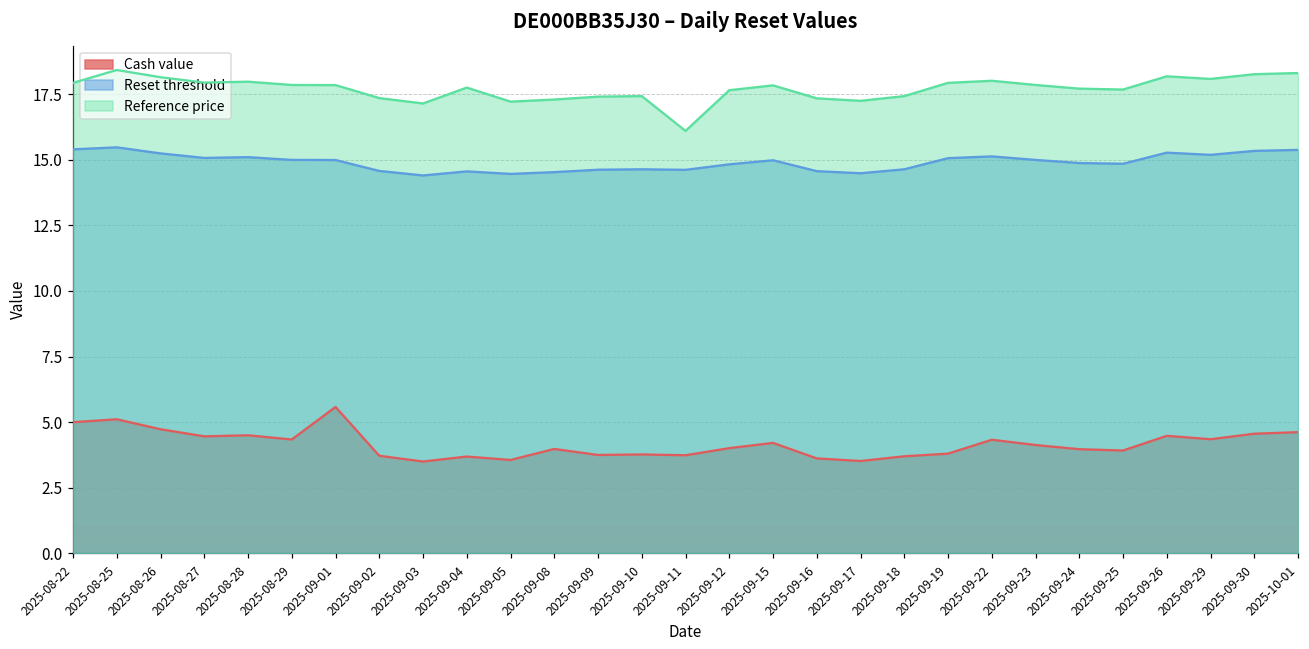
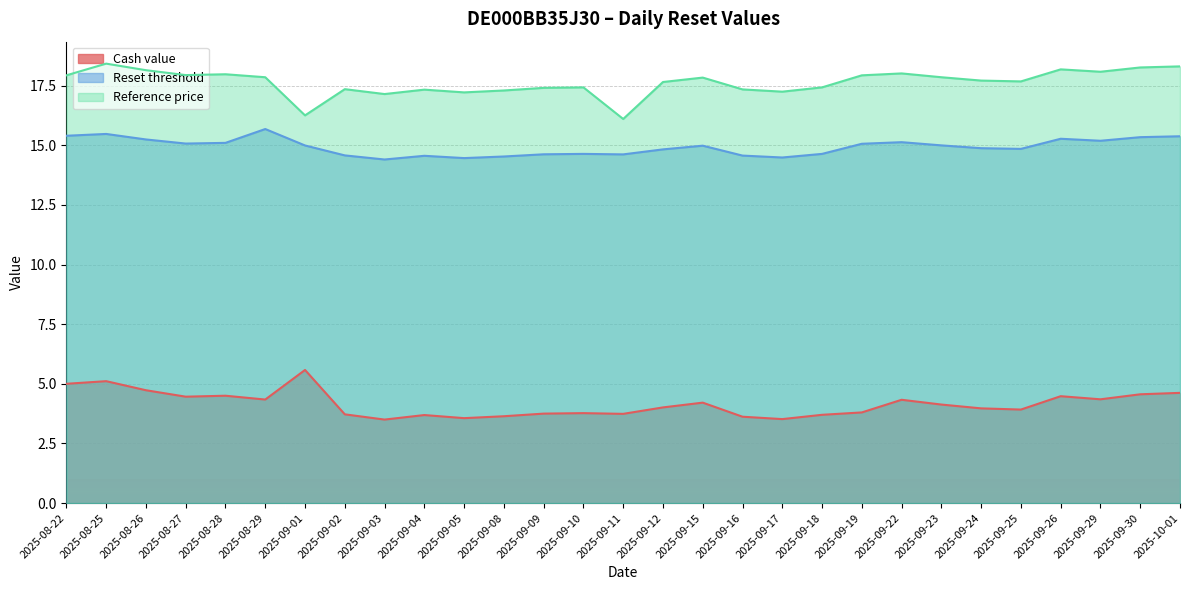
  {
    "Cash value": {
      "2025-08-22": 5.0,
      "2025-08-25": 5.1,
      "2025-08-26": 4.7,
      "2025-08-27": 4.5,
      "2025-08-28": 4.5,
      "2025-08-29": 4.3,
      "2025-09-01": 5.6,
      "2025-09-02": 3.7,
      "2025-09-03": 3.5,
      "2025-09-04": 3.7,
      "2025-09-05": 3.6,
-     "2025-09-08": 4.0,
+     "2025-09-08": 3.6,
      "2025-09-09": 3.8,
      "2025-09-10": 3.8,
      "2025-09-11": 3.7,
      "2025-09-12": 4.0,
      "2025-09-15": 4.2,
      "2025-09-16": 3.6,
      "2025-09-17": 3.5,
      "2025-09-18": 3.7,
      "2025-09-19": 3.8,
      "2025-09-22": 4.3,
      "2025-09-23": 4.1,
      "2025-09-24": 4.0,
      "2025-09-25": 3.9,
      "2025-09-26": 4.5,
      "2025-09-29": 4.4,
      "2025-09-30": 4.6,
      "2025-10-01": 4.6
    },
    "Reset threshold": {
      "2025-08-22": 15.4,
      "2025-08-25": 15.5,
      "2025-08-26": 15.2,
      "2025-08-27": 15.1,
      "2025-08-28": 15.1,
-     "2025-08-29": 15.0,
+     "2025-08-29": 15.7,
      "2025-09-01": 15.0,
      "2025-09-02": 14.6,
      "2025-09-03": 14.4,
      "2025-09-04": 14.6,
      "2025-09-05": 14.5,
      "2025-09-08": 14.5,
      "2025-09-09": 14.6,
      "2025-09-10": 14.6,
      "2025-09-11": 14.6,
      "2025-09-12": 14.8,
      "2025-09-15": 15.0,
      "2025-09-16": 14.6,
      "2025-09-17": 14.5,
      "2025-09-18": 14.6,
      "2025-09-19": 15.1,
      "2025-09-22": 15.1,
      "2025-09-23": 15.0,
      "2025-09-24": 14.9,
      "2025-09-25": 14.8,
      "2025-09-26": 15.3,
      "2025-09-29": 15.2,
      "2025-09-30": 15.3,
      "2025-10-01": 15.4
    },
    "Reference price": {
      "2025-08-22": 17.9,
      "2025-08-28": 18.0,
      "2025-08-29": 17.9,
-     "2025-09-01": 17.8,
+     "2025-09-01": 16.3,
      "2025-09-02": 17.4,
      "2025-09-03": 17.1,
-     "2025-09-04": 17.8,
+     "2025-09-04": 17.3,
      "2025-09-05": 17.2,
      "2025-09-08": 17.3,
      "2025-09-09": 17.4,
      "2025-09-10": 17.4,
      "2025-09-11": 16.1,
      "2025-09-12": 17.7,
      "2025-09-15": 17.8,
      "2025-09-16": 17.3,
      "2025-09-17": 17.2,
      "2025-09-18": 17.4,
      "2025-09-19": 17.9,
      "2025-09-22": 18.0,
      "2025-09-23": 17.9,
      "2025-09-24": 17.7,
      "2025-09-25": 17.7,
      "2025-09-26": 18.2,
      "2025-09-29": 18.1,
      "2025-09-30": 18.3,
      "2025-10-01": 18.3
    }
  }
